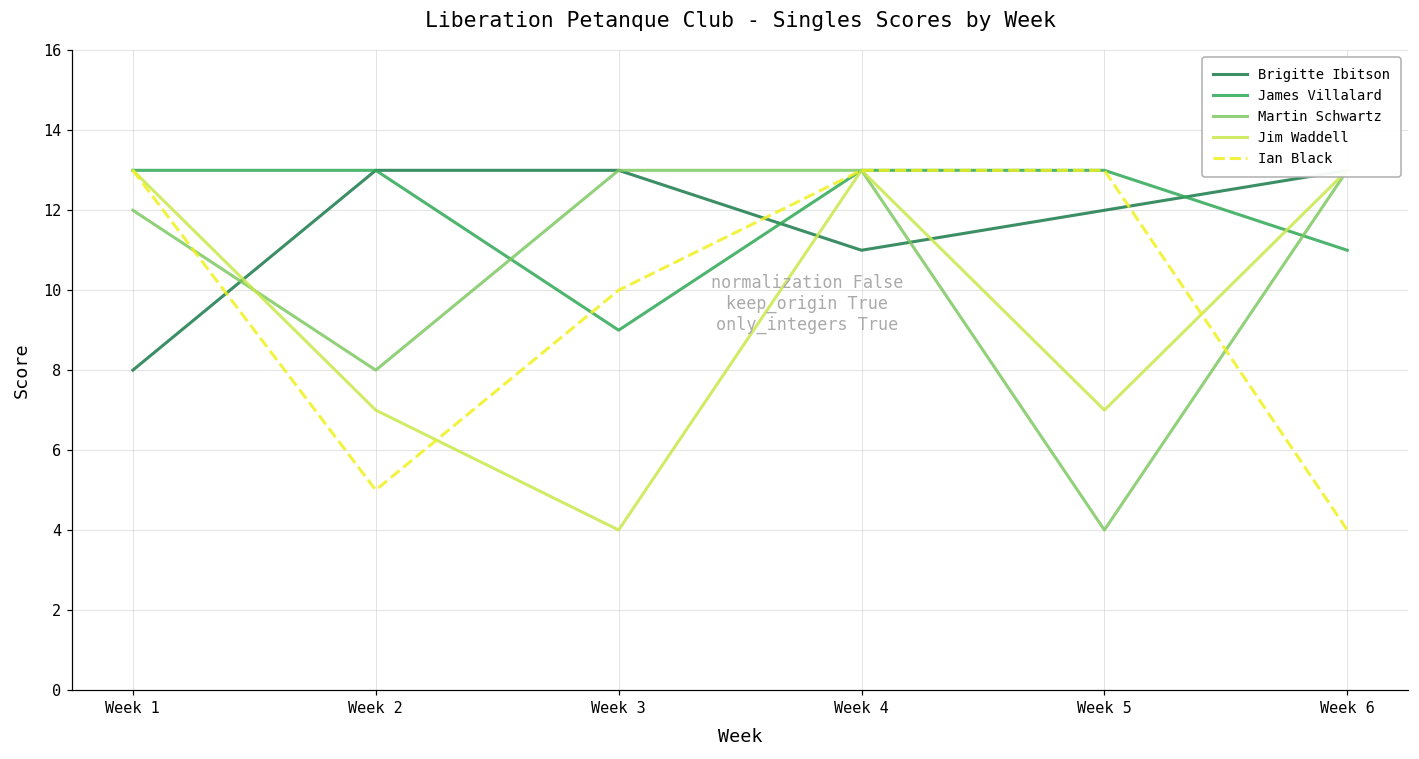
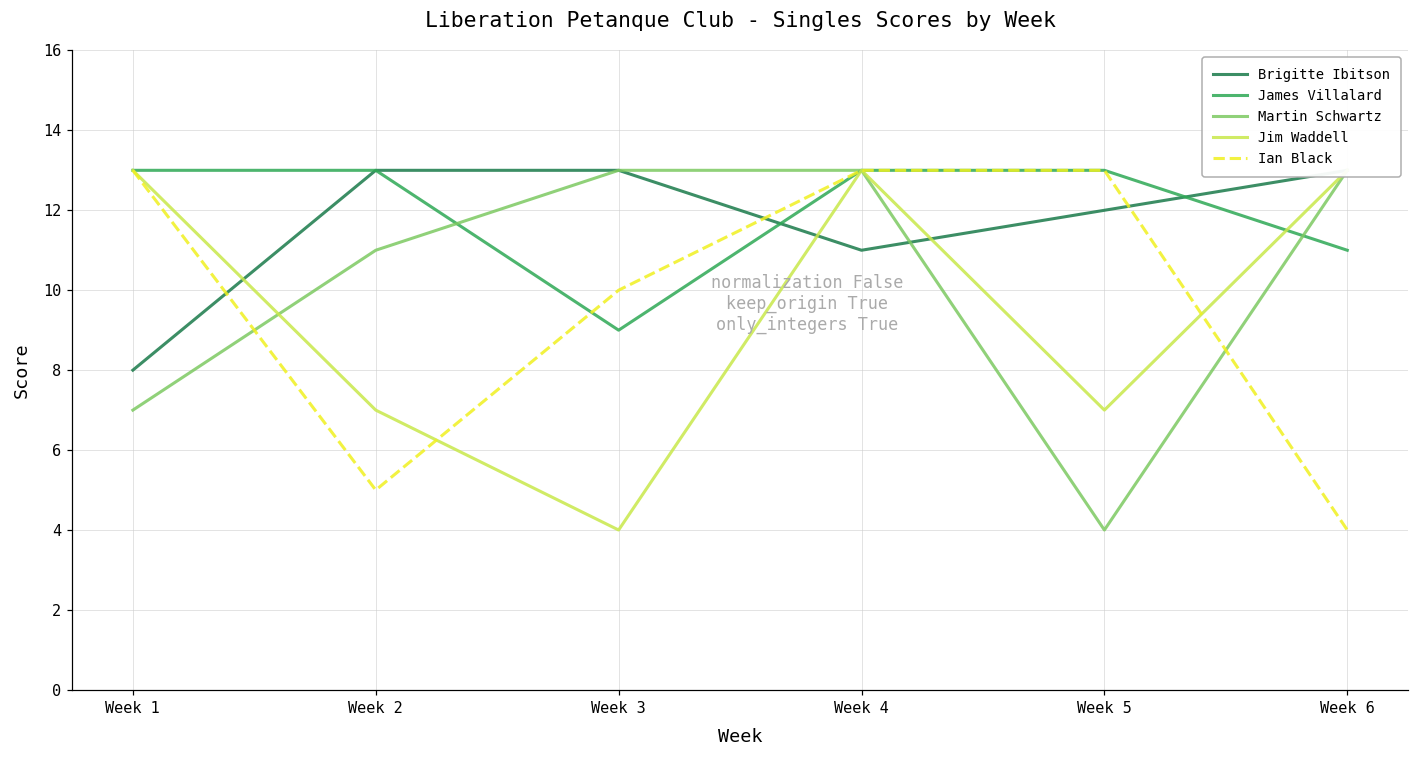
  {
    "Martin Schwartz": {
-     "Week 1": 12,
-     "Week 2": 8,
+     "Week 1": 7,
+     "Week 2": 11,
      "Week 5": 4
    }
  }
